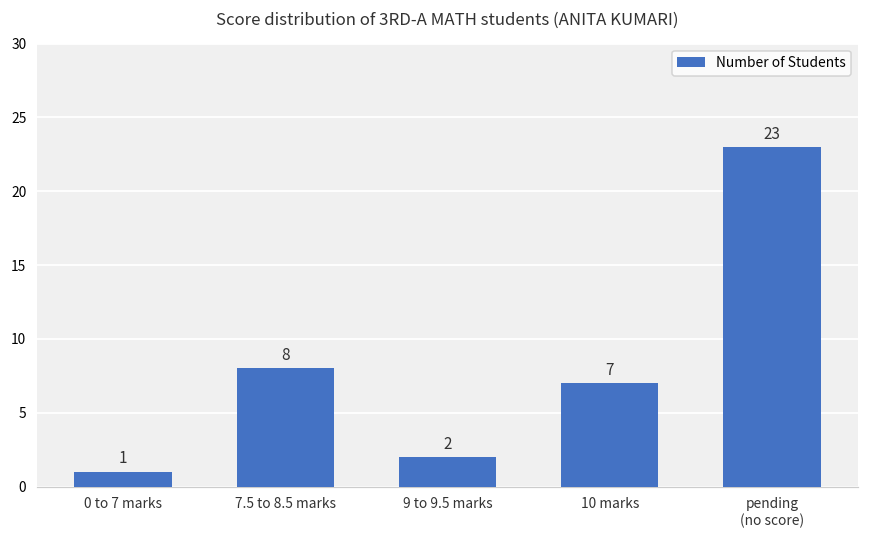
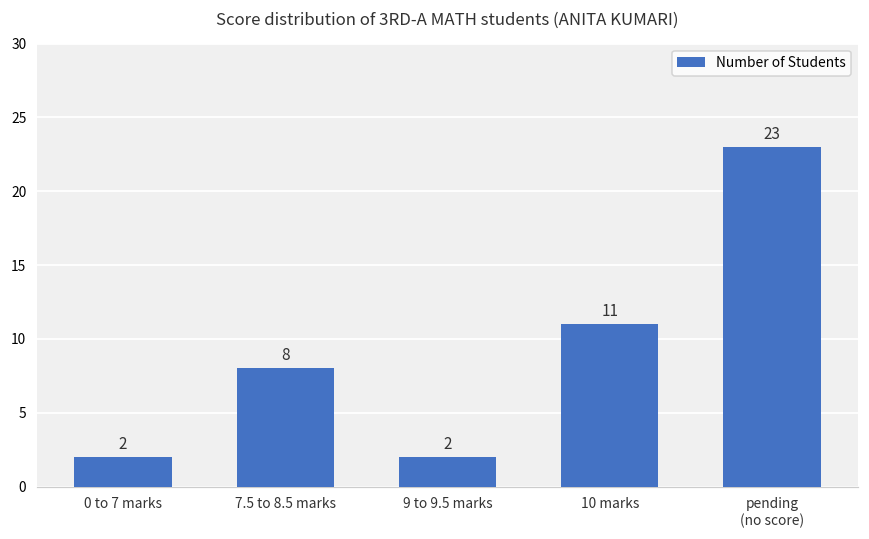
  {
-   "0 to 7 marks": 1,
+   "0 to 7 marks": 2,
    "7.5 to 8.5 marks": 8,
    "9 to 9.5 marks": 2,
-   "10 marks": 7,
+   "10 marks": 11,
    "pending (no score)": 23
  }
